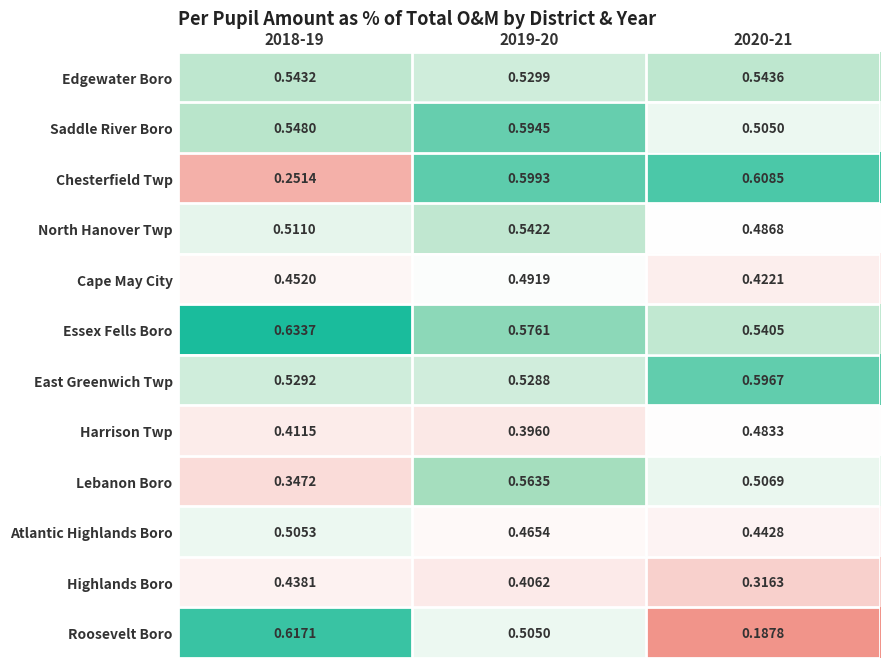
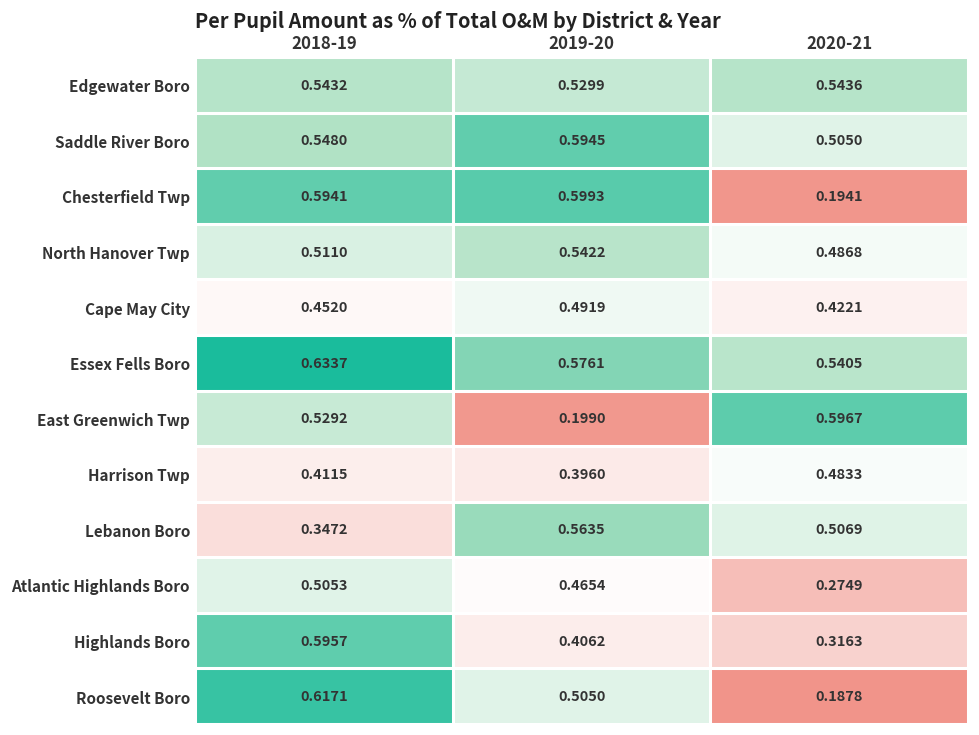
  {
    "Edgewater Boro": {
      "2018-19": 0.5432,
      "2019-20": 0.5299,
      "2020-21": 0.5436
    },
    "Saddle River Boro": {
      "2018-19": 0.5480,
      "2019-20": 0.5945,
      "2020-21": 0.5050
    },
    "Chesterfield Twp": {
-     "2018-19": 0.2514,
+     "2018-19": 0.5941,
      "2019-20": 0.5993,
-     "2020-21": 0.6085
+     "2020-21": 0.1941
    },
    "North Hanover Twp": {
      "2018-19": 0.5110,
      "2019-20": 0.5422,
      "2020-21": 0.4868
    },
    "Cape May City": {
      "2018-19": 0.4520,
      "2019-20": 0.4919,
      "2020-21": 0.4221
    },
    "Essex Fells Boro": {
      "2018-19": 0.6337,
      "2019-20": 0.5761,
      "2020-21": 0.5405
    },
    "East Greenwich Twp": {
      "2018-19": 0.5292,
-     "2019-20": 0.5288,
+     "2019-20": 0.1990,
      "2020-21": 0.5967
    },
    "Harrison Twp": {
      "2018-19": 0.4115,
      "2019-20": 0.3960,
      "2020-21": 0.4833
    },
    "Lebanon Boro": {
      "2018-19": 0.3472,
      "2019-20": 0.5635,
      "2020-21": 0.5069
    },
    "Atlantic Highlands Boro": {
      "2018-19": 0.5053,
      "2019-20": 0.4654,
-     "2020-21": 0.4428
+     "2020-21": 0.2749
    },
    "Highlands Boro": {
-     "2018-19": 0.4381,
+     "2018-19": 0.5957,
      "2019-20": 0.4062,
      "2020-21": 0.3163
    },
    "Roosevelt Boro": {
      "2018-19": 0.6171,
      "2019-20": 0.5050,
      "2020-21": 0.1878
    }
  }
